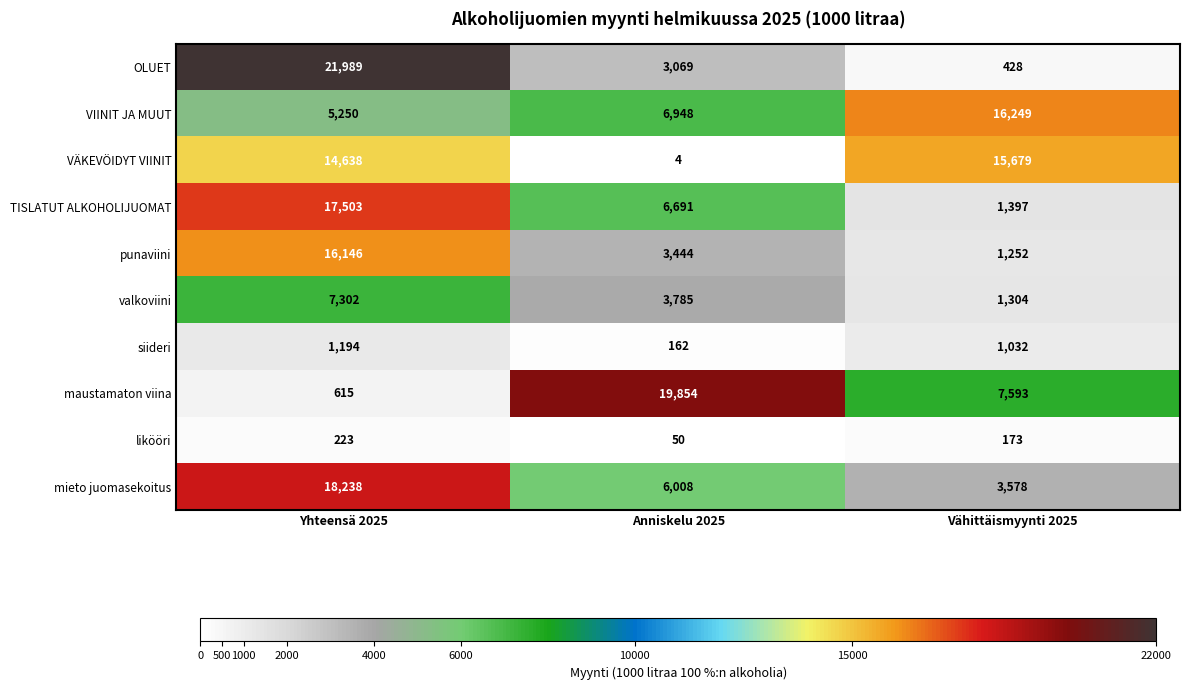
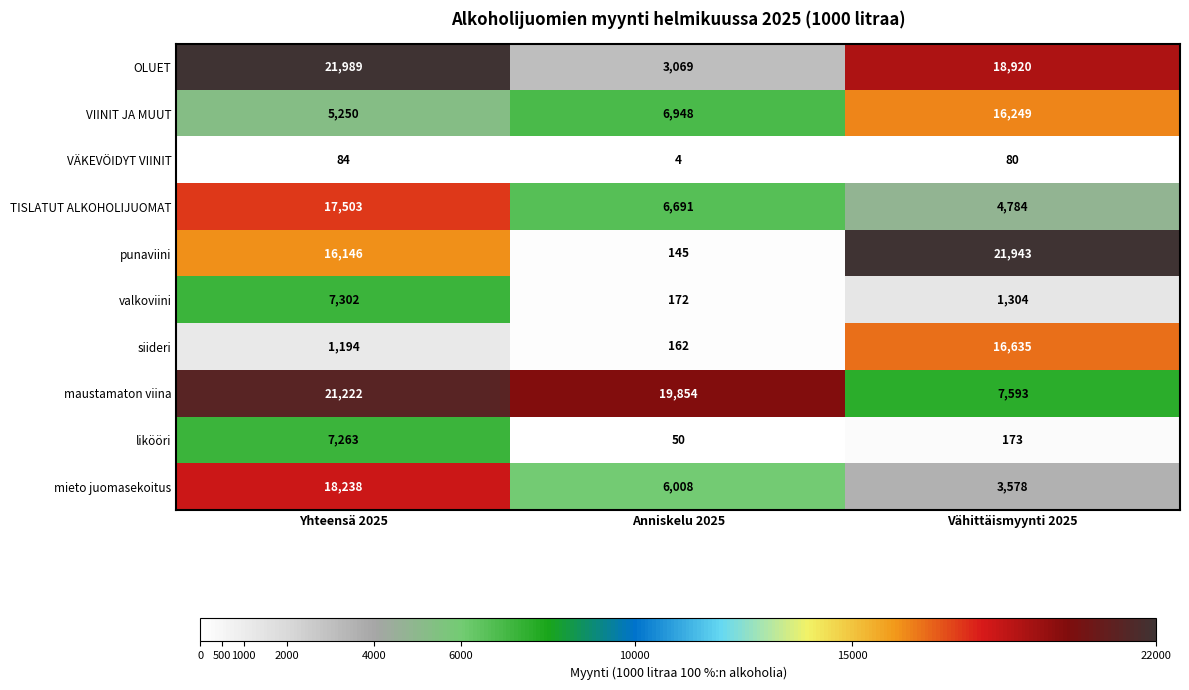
  {
    "OLUET": {
      "Yhteensä 2025": "21,989",
      "Anniskelu 2025": "3,069",
-     "Vähittäismyynti 2025": "428"
+     "Vähittäismyynti 2025": "18,920"
    },
    "VIINIT JA MUUT": {
      "Yhteensä 2025": "5,250",
      "Anniskelu 2025": "6,948",
      "Vähittäismyynti 2025": "16,249"
    },
    "VÄKEVÖIDYT VIINIT": {
-     "Yhteensä 2025": "14,638",
+     "Yhteensä 2025": "84",
      "Anniskelu 2025": "4",
-     "Vähittäismyynti 2025": "15,679"
+     "Vähittäismyynti 2025": "80"
    },
    "TISLATUT ALKOHOLIJUOMAT": {
      "Yhteensä 2025": "17,503",
      "Anniskelu 2025": "6,691",
-     "Vähittäismyynti 2025": "1,397"
+     "Vähittäismyynti 2025": "4,784"
    },
    "punaviini": {
      "Yhteensä 2025": "16,146",
-     "Anniskelu 2025": "3,444",
-     "Vähittäismyynti 2025": "1,252"
+     "Anniskelu 2025": "145",
+     "Vähittäismyynti 2025": "21,943"
    },
    "valkoviini": {
      "Yhteensä 2025": "7,302",
-     "Anniskelu 2025": "3,785",
+     "Anniskelu 2025": "172",
      "Vähittäismyynti 2025": "1,304"
    },
    "siideri": {
      "Yhteensä 2025": "1,194",
      "Anniskelu 2025": "162",
-     "Vähittäismyynti 2025": "1,032"
+     "Vähittäismyynti 2025": "16,635"
    },
    "maustamaton viina": {
-     "Yhteensä 2025": "615",
+     "Yhteensä 2025": "21,222",
      "Anniskelu 2025": "19,854",
      "Vähittäismyynti 2025": "7,593"
    },
    "likööri": {
-     "Yhteensä 2025": "223",
+     "Yhteensä 2025": "7,263",
      "Anniskelu 2025": "50",
      "Vähittäismyynti 2025": "173"
    },
    "mieto juomasekoitus": {
      "Yhteensä 2025": "18,238",
      "Anniskelu 2025": "6,008",
      "Vähittäismyynti 2025": "3,578"
    }
  }
